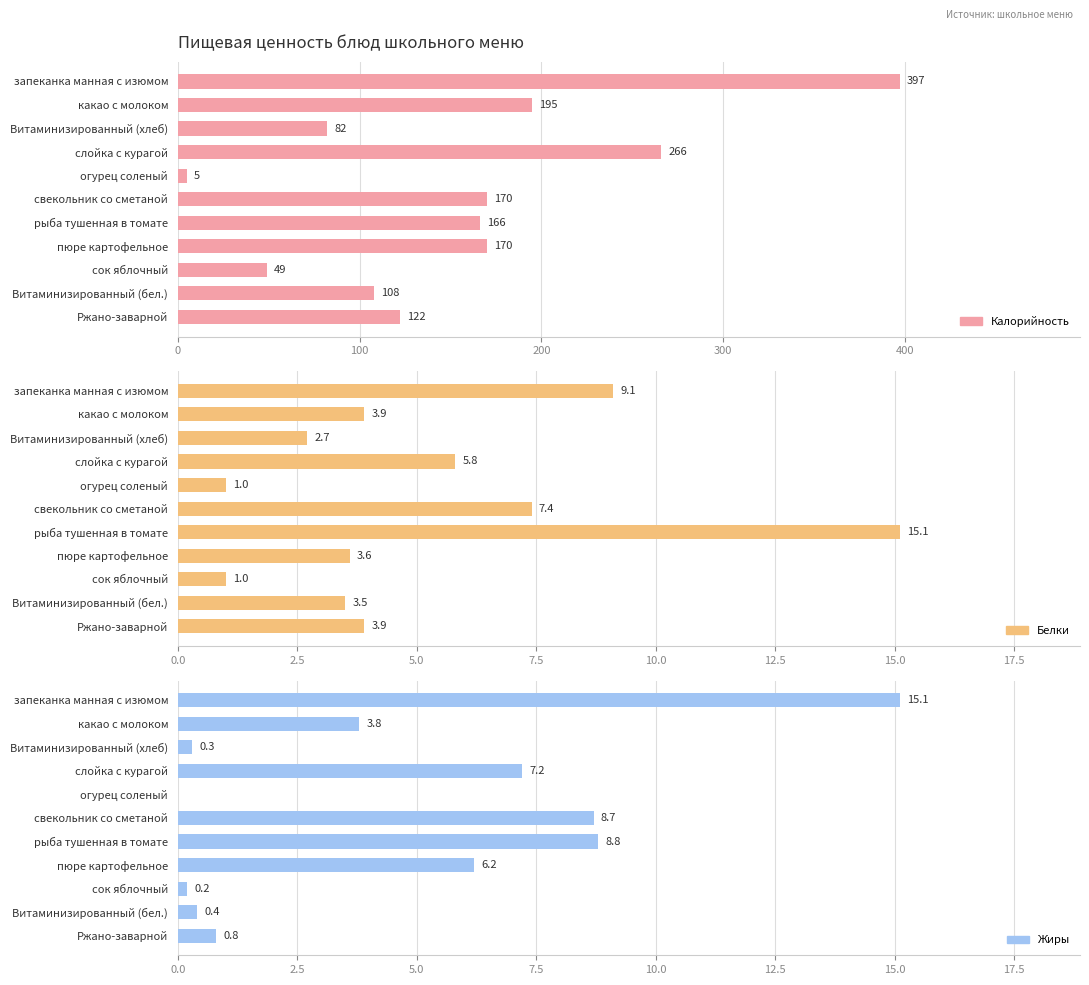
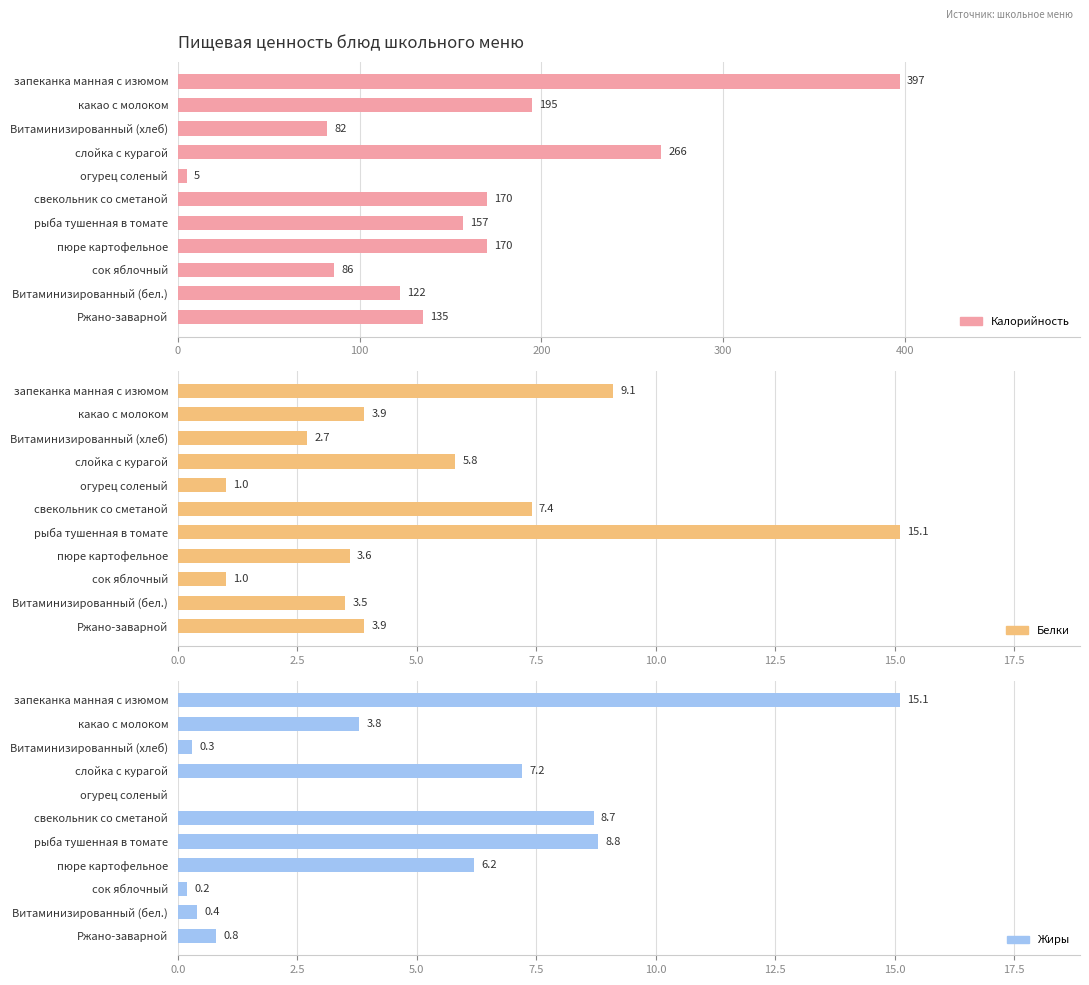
  {
    "Пищевая ценность блюд школьного меню": {
      "запеканка манная с изюмом": 397,
      "какао с молоком": 195,
      "Витаминизированный (хлеб)": 82,
      "слойка с курагой": 266,
      "огурец соленый": 5,
      "свекольник со сметаной": 170,
-     "рыба тушенная в томате": 166,
+     "рыба тушенная в томате": 157,
      "пюре картофельное": 170,
-     "сок яблочный": 49,
-     "Витаминизированный (бел.)": 108,
-     "Ржано-заварной": 122
+     "сок яблочный": 86,
+     "Витаминизированный (бел.)": 122,
+     "Ржано-заварной": 135
    }
  }
